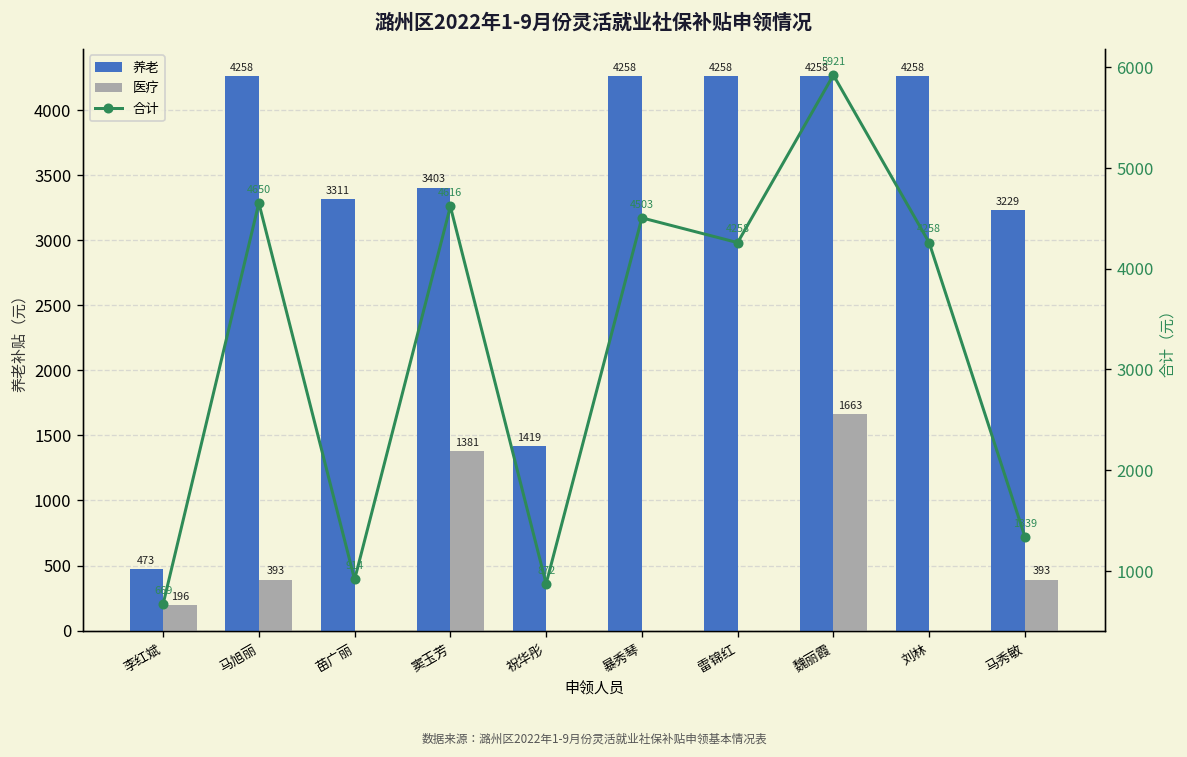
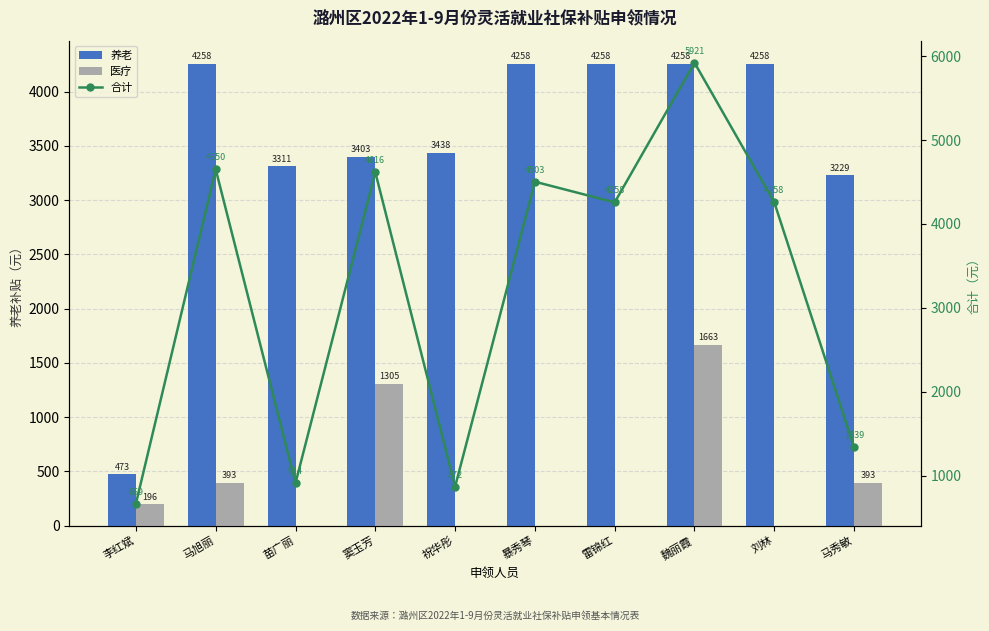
  {
    "养老": {
      "李红斌": 473,
      "马旭丽": 4258,
      "苗广丽": 3311,
      "窦玉芳": 3403,
-     "祝华彤": 1419,
+     "祝华彤": 3438,
      "暴秀琴": 4258,
      "雷锦红": 4258,
      "魏丽霞": 4258,
      "刘林": 4258,
      "马秀敏": 3229
    },
    "医疗": {
      "李红斌": 196,
      "马旭丽": 393,
-     "窦玉芳": 1381,
+     "窦玉芳": 1305,
      "魏丽霞": 1663,
      "马秀敏": 393
    },
    "合计": {
      "李红斌": 669,
      "马旭丽": 4650,
      "苗广丽": 914,
      "窦玉芳": 4616,
      "祝华彤": 872,
      "暴秀琴": 4503,
      "魏丽霞": 5921,
      "马秀敏": 1339
    }
  }
